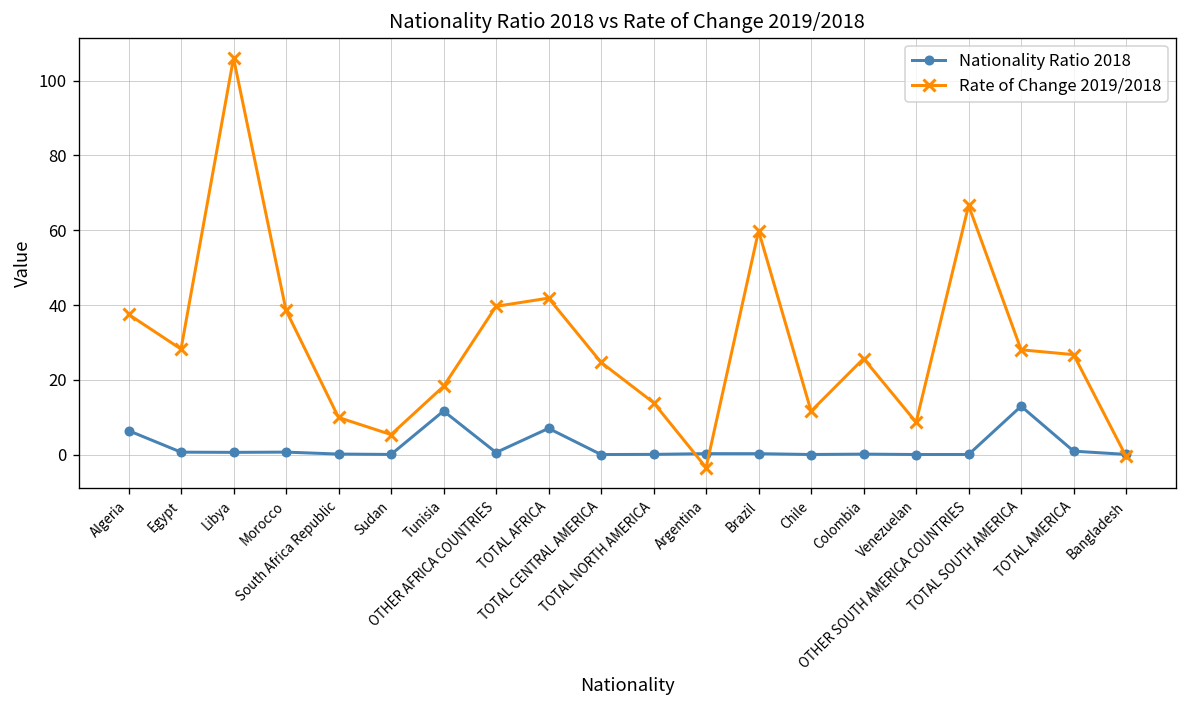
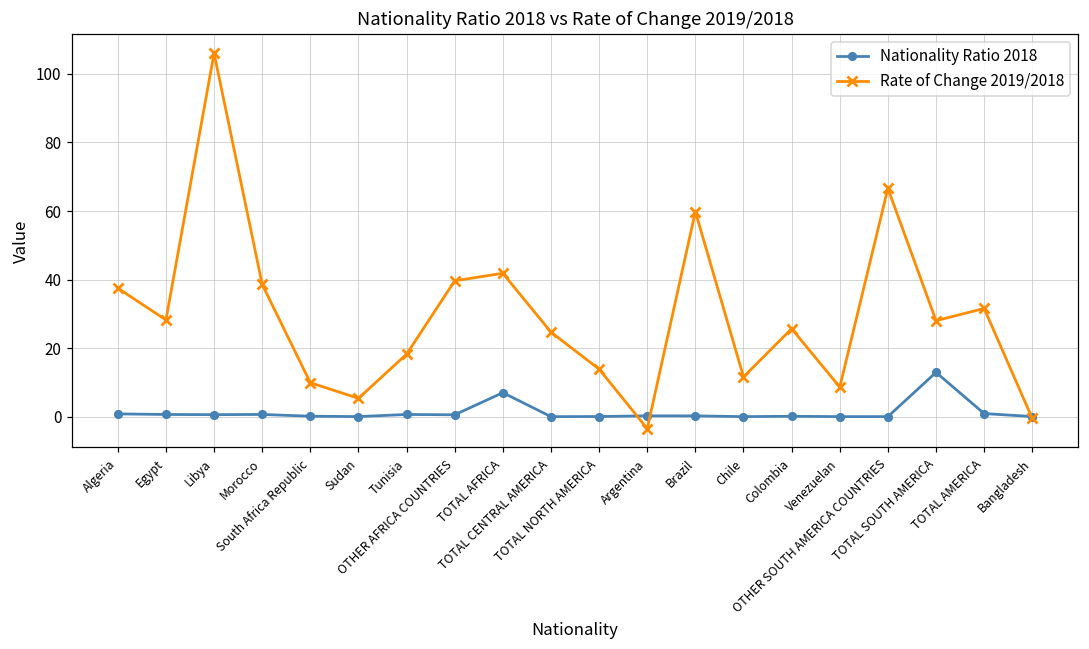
  {
    "Nationality Ratio 2018": {
-     "Algeria": 6,
+     "Algeria": 1,
      "Egypt": 1,
      "Libya": 1,
      "Morocco": 1,
      "South Africa Republic": 0,
      "Sudan": 0,
-     "Tunisia": 12,
+     "Tunisia": 1,
      "OTHER AFRICA COUNTRIES": 1,
      "TOTAL AFRICA": 7,
      "TOTAL CENTRAL AMERICA": 0,
      "TOTAL NORTH AMERICA": 0,
      "Argentina": 0,
      "Brazil": 0,
      "Chile": 0,
      "Colombia": 0,
      "Venezuelan": 0,
      "OTHER SOUTH AMERICA COUNTRIES": 0,
      "TOTAL SOUTH AMERICA": 13,
      "TOTAL AMERICA": 1
    },
    "Rate of Change 2019/2018": {
      "Algeria": 38,
      "Egypt": 28,
      "Libya": 106,
      "Morocco": 39,
      "South Africa Republic": 10,
      "Sudan": 5,
      "Tunisia": 18,
      "OTHER AFRICA COUNTRIES": 40,
      "TOTAL AFRICA": 42,
      "TOTAL CENTRAL AMERICA": 25,
      "TOTAL NORTH AMERICA": 14,
      "Argentina": -3,
      "Brazil": 60,
      "Chile": 12,
      "Colombia": 26,
      "Venezuelan": 9,
      "OTHER SOUTH AMERICA COUNTRIES": 67,
      "TOTAL SOUTH AMERICA": 28,
-     "TOTAL AMERICA": 27
+     "TOTAL AMERICA": 32
    }
  }
